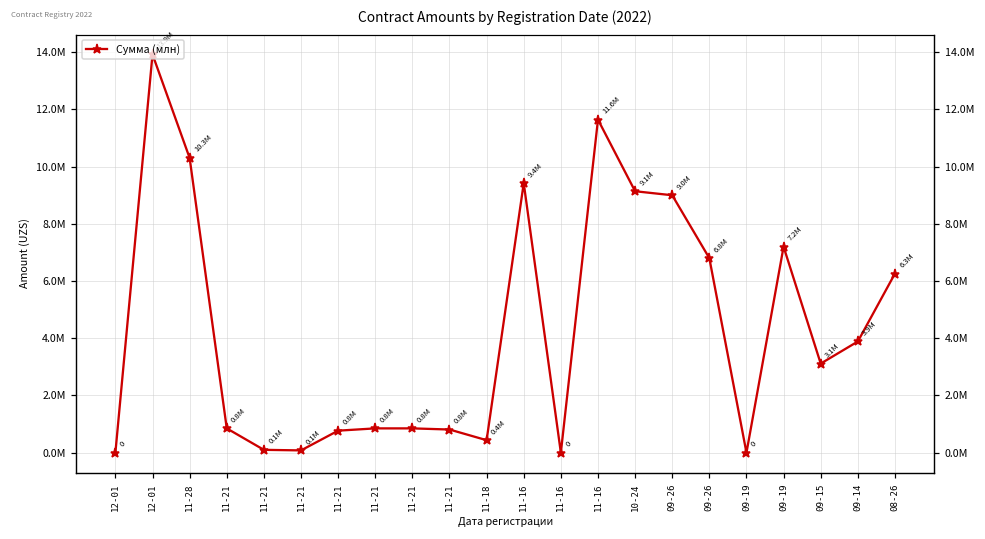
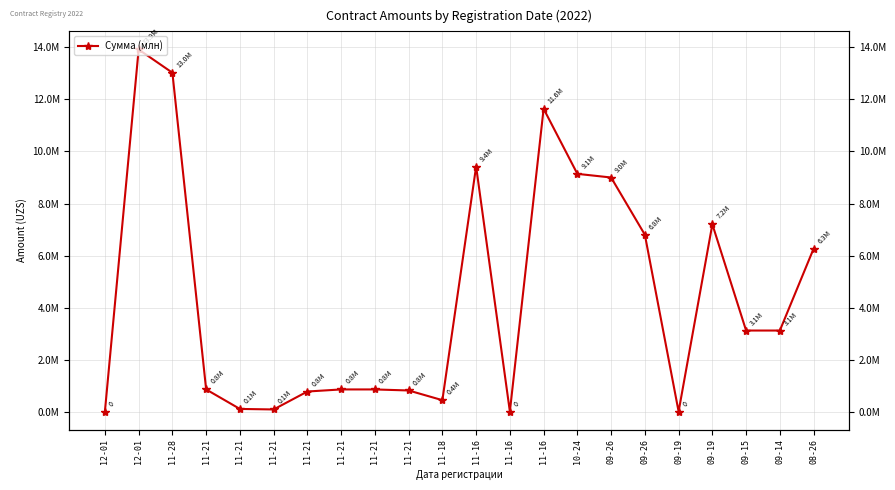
  {
-   "11-28": "10.3M",
+   "11-28": "13.0M",
    "11-18": "0.4M",
    "10-24": "9.1M",
    "09-15": "3.1M",
-   "09-14": "3.9M",
+   "09-14": "3.1M",
    "08-26": "6.3M"
  }
